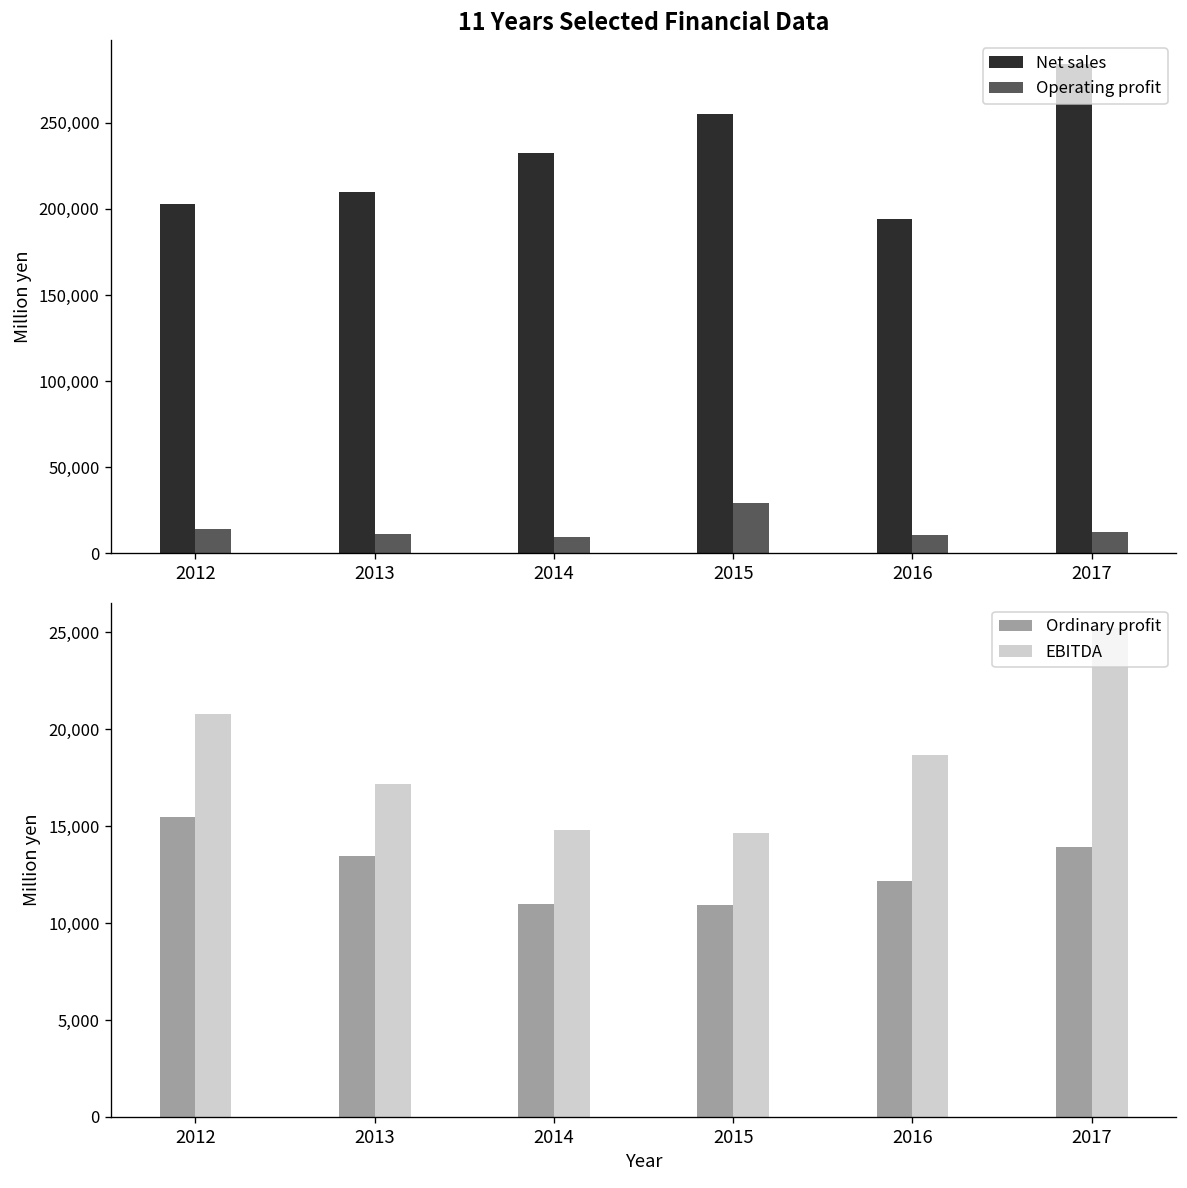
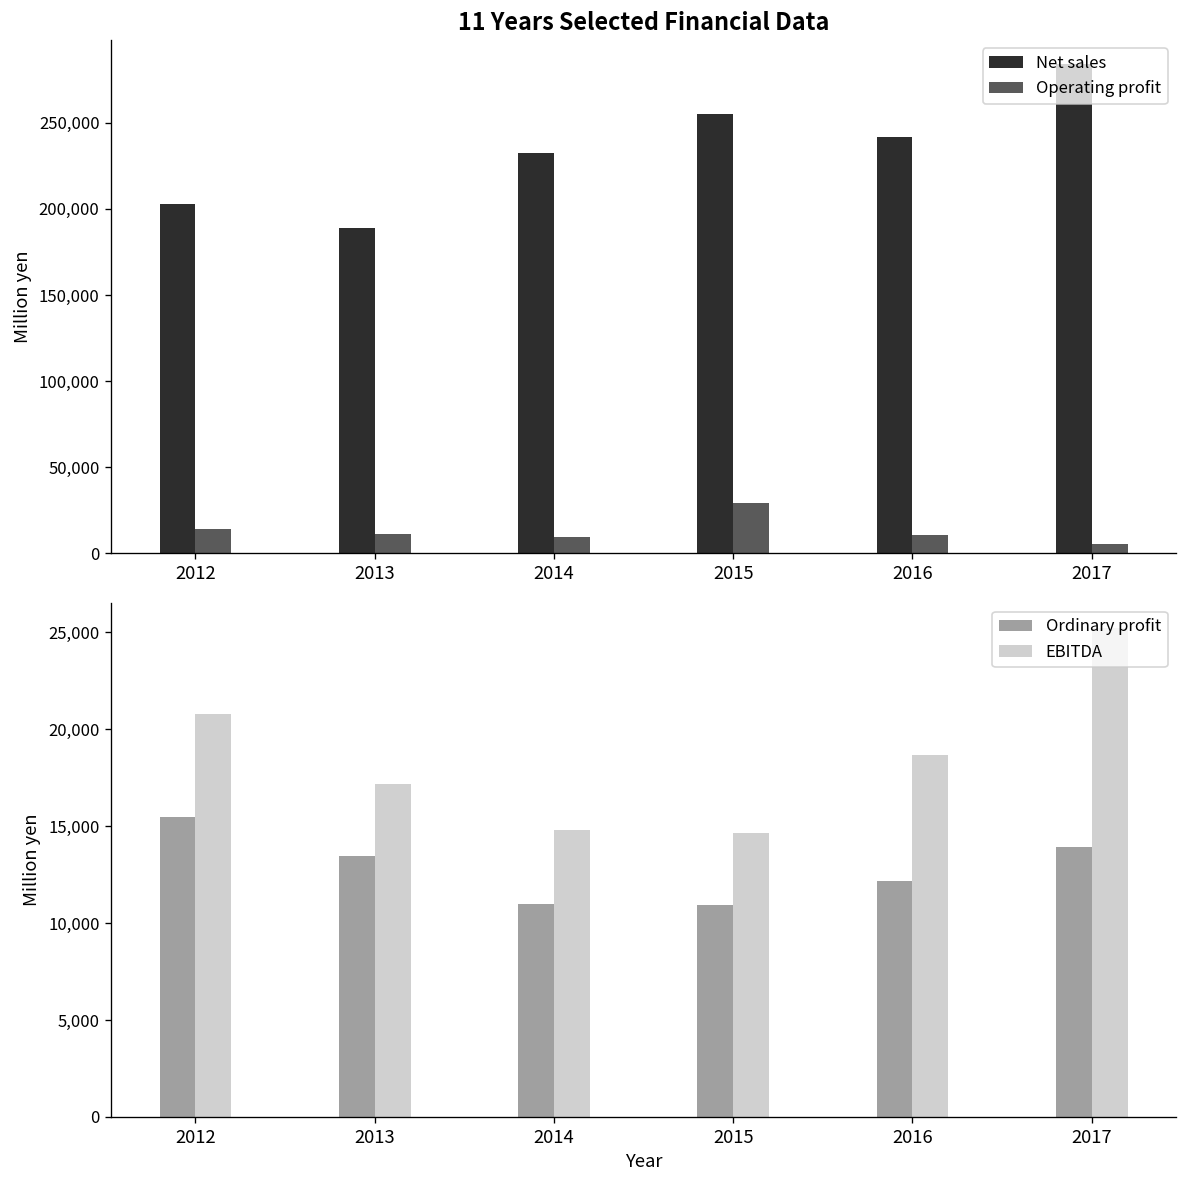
  {
    "11 Years Selected Financial Data": {
      "Net sales": {
        "2012": "203,000",
-       "2013": "210,000",
+       "2013": "189,000",
        "2014": "233,000",
        "2015": "255,000",
-       "2016": "194,000"
+       "2016": "242,000"
      },
      "Operating profit": {
        "2012": "14,000",
        "2013": "11,000",
        "2014": "10,000",
        "2015": "29,000",
        "2016": "11,000",
-       "2017": "12,000"
+       "2017": "6,000"
      }
    }
  }
